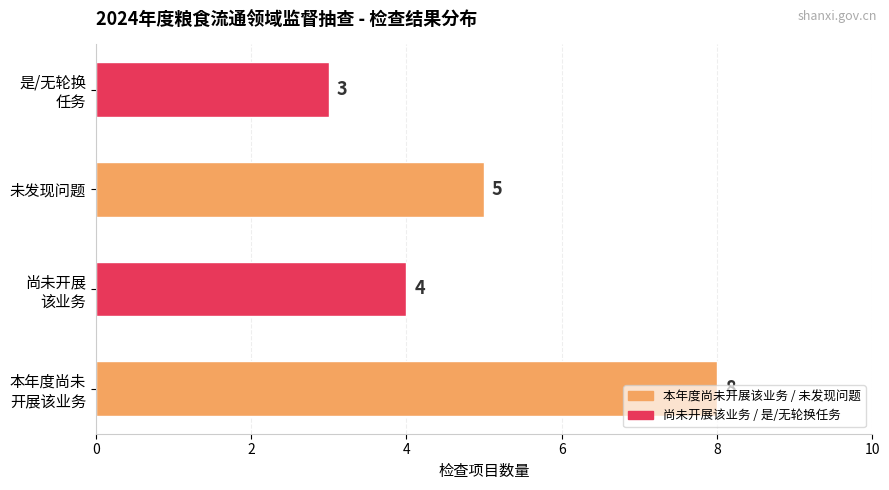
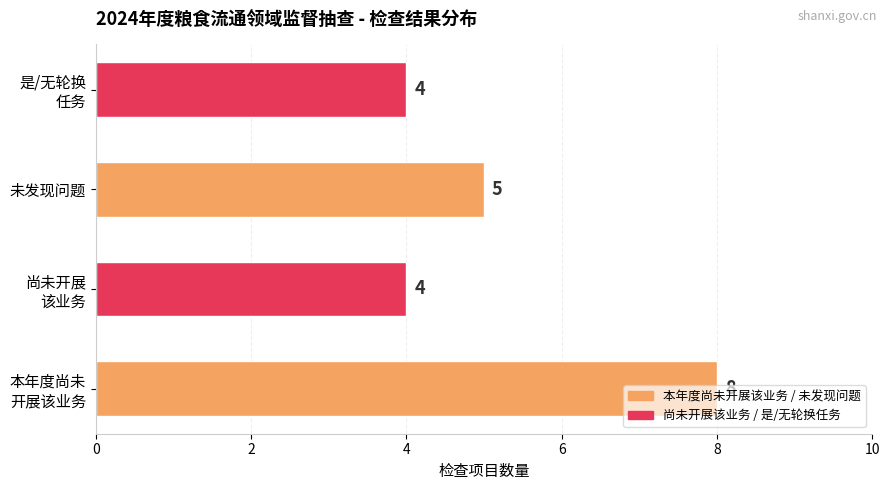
  {
-   "是/无轮换 任务": 3,
+   "是/无轮换 任务": 4,
    "未发现问题": 5,
    "尚未开展 该业务": 4
  }
